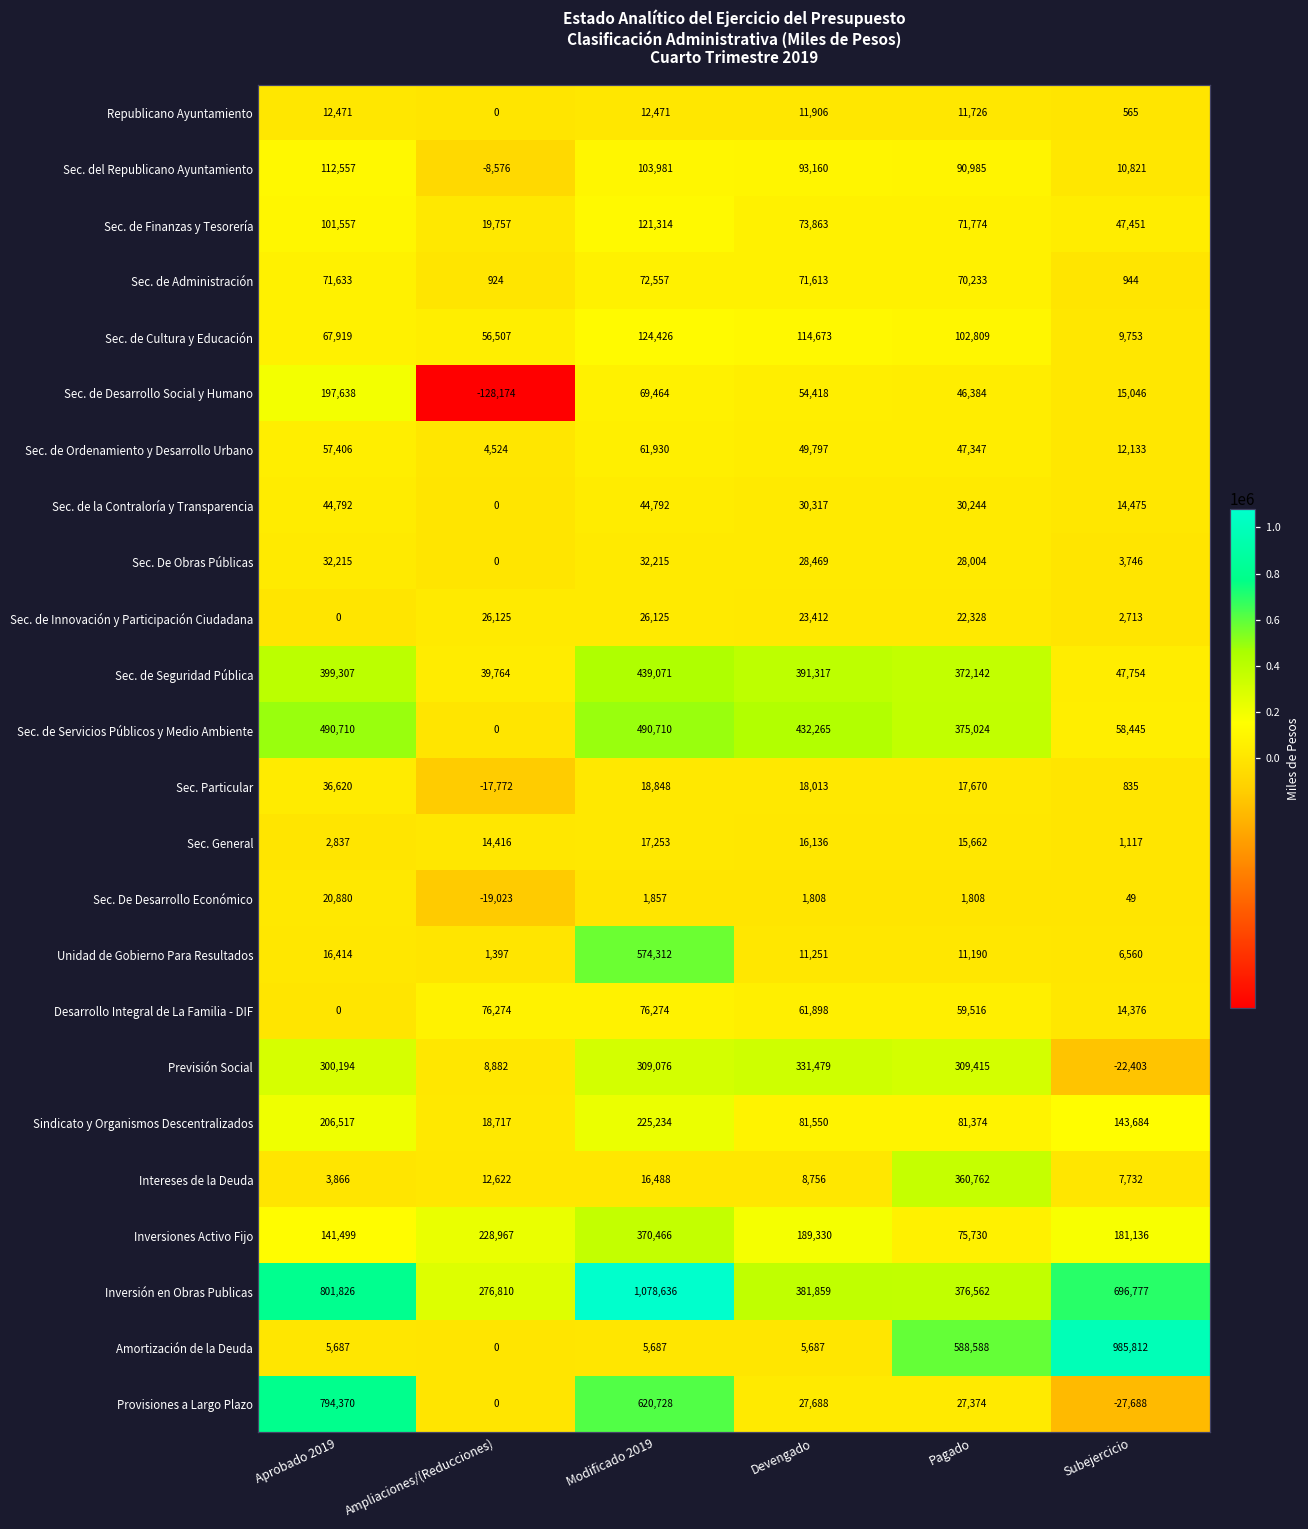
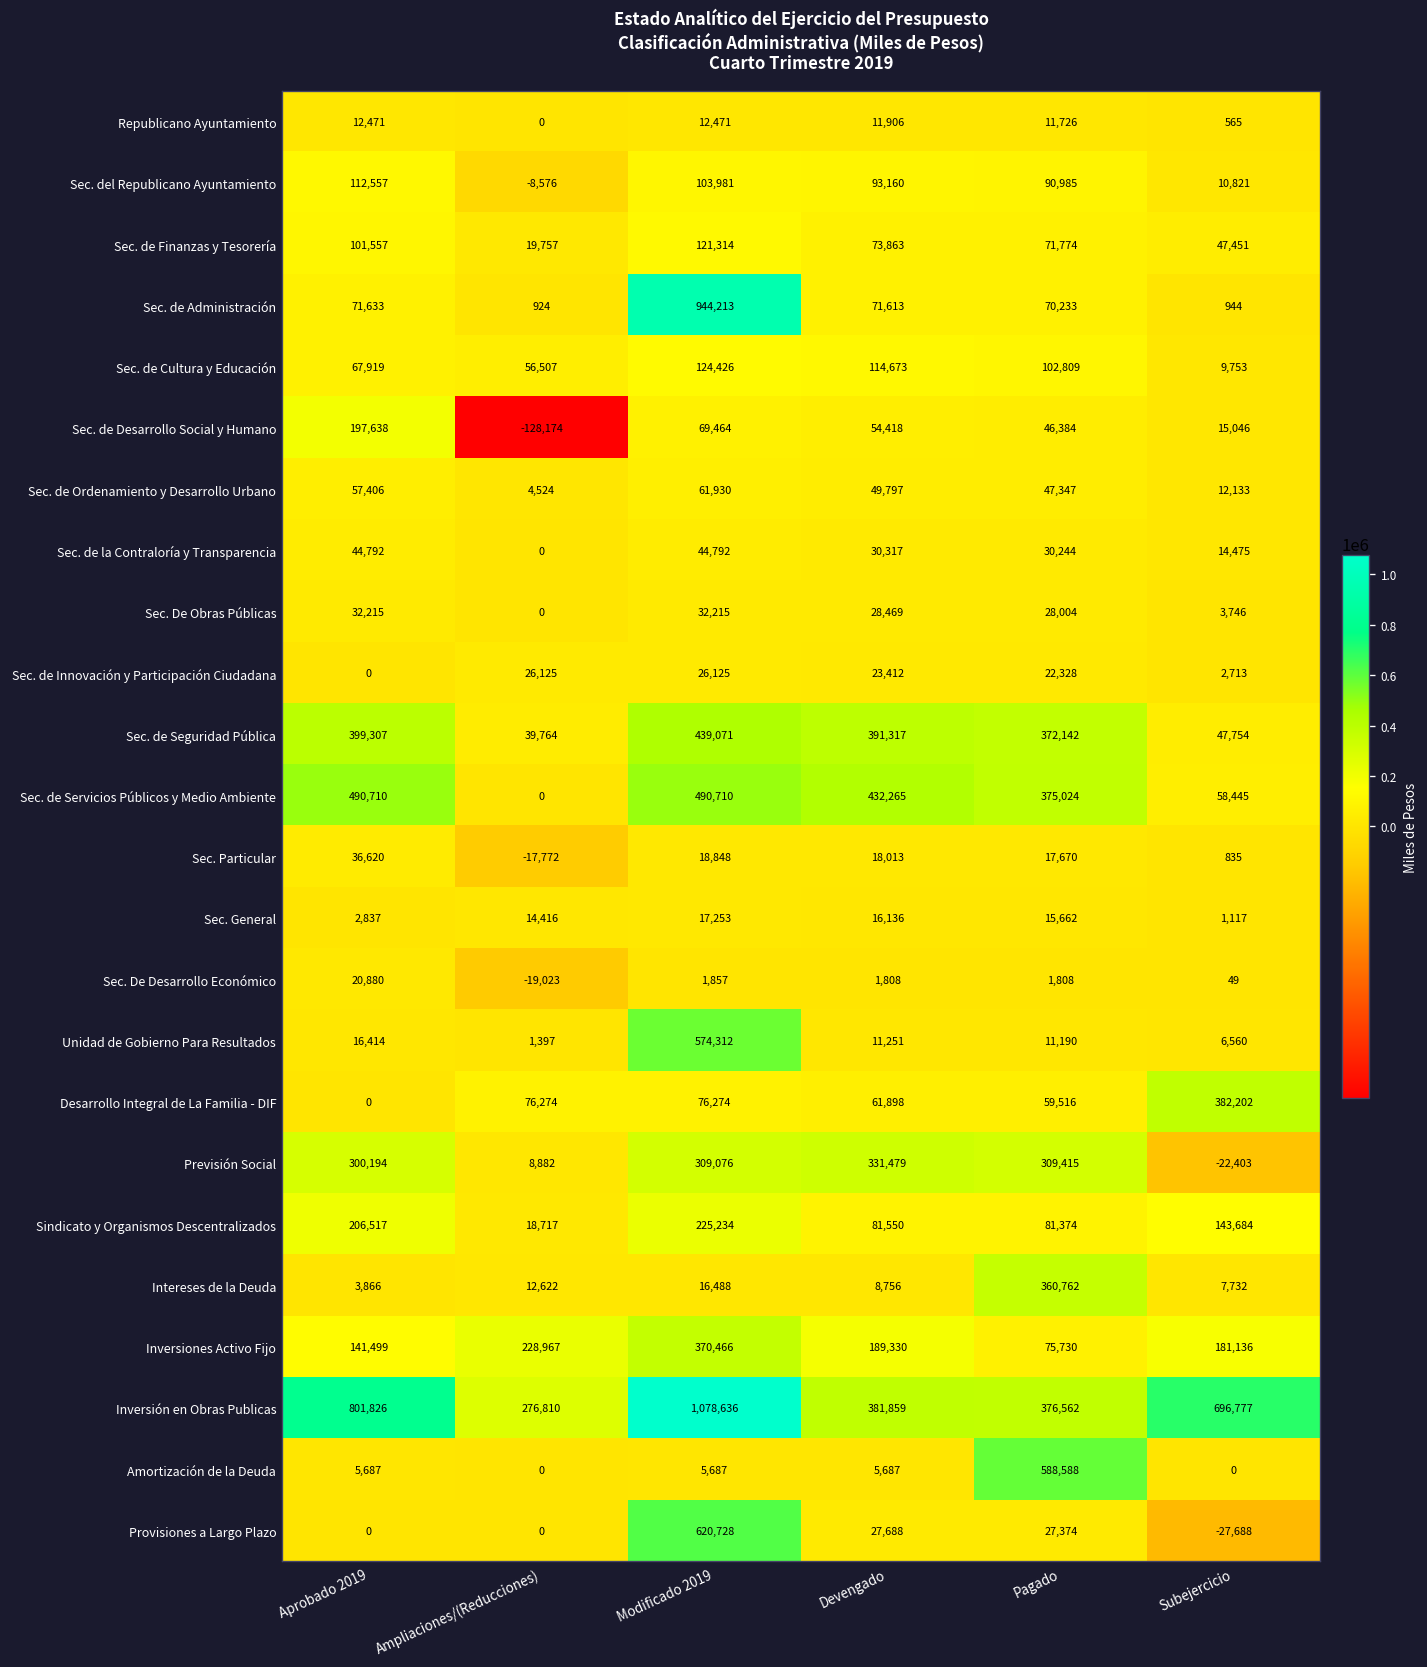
  {
    "Republicano Ayuntamiento": {
      "Aprobado 2019": "12,471",
      "Ampliaciones/(Reducciones)": "0",
      "Modificado 2019": "12,471",
      "Devengado": "11,906",
      "Pagado": "11,726",
      "Subejercicio": "565"
    },
    "Sec. del Republicano Ayuntamiento": {
      "Aprobado 2019": "112,557",
      "Ampliaciones/(Reducciones)": "-8,576",
      "Modificado 2019": "103,981",
      "Devengado": "93,160",
      "Pagado": "90,985",
      "Subejercicio": "10,821"
    },
    "Sec. de Finanzas y Tesorería": {
      "Aprobado 2019": "101,557",
      "Ampliaciones/(Reducciones)": "19,757",
      "Modificado 2019": "121,314",
      "Devengado": "73,863",
      "Pagado": "71,774",
      "Subejercicio": "47,451"
    },
    "Sec. de Administración": {
      "Aprobado 2019": "71,633",
      "Ampliaciones/(Reducciones)": "924",
-     "Modificado 2019": "72,557",
+     "Modificado 2019": "944,213",
      "Devengado": "71,613",
      "Pagado": "70,233",
      "Subejercicio": "944"
    },
    "Sec. de Cultura y Educación": {
      "Aprobado 2019": "67,919",
      "Ampliaciones/(Reducciones)": "56,507",
      "Modificado 2019": "124,426",
      "Devengado": "114,673",
      "Pagado": "102,809",
      "Subejercicio": "9,753"
    },
    "Sec. de Desarrollo Social y Humano": {
      "Aprobado 2019": "197,638",
      "Ampliaciones/(Reducciones)": "-128,174",
      "Modificado 2019": "69,464",
      "Devengado": "54,418",
      "Pagado": "46,384",
      "Subejercicio": "15,046"
    },
    "Sec. de Ordenamiento y Desarrollo Urbano": {
      "Aprobado 2019": "57,406",
      "Ampliaciones/(Reducciones)": "4,524",
      "Modificado 2019": "61,930",
      "Devengado": "49,797",
      "Pagado": "47,347",
      "Subejercicio": "12,133"
    },
    "Sec. de la Contraloría y Transparencia": {
      "Aprobado 2019": "44,792",
      "Ampliaciones/(Reducciones)": "0",
      "Modificado 2019": "44,792",
      "Devengado": "30,317",
      "Pagado": "30,244",
      "Subejercicio": "14,475"
    },
    "Sec. De Obras Públicas": {
      "Aprobado 2019": "32,215",
      "Ampliaciones/(Reducciones)": "0",
      "Modificado 2019": "32,215",
      "Devengado": "28,469",
      "Pagado": "28,004",
      "Subejercicio": "3,746"
    },
    "Sec. de Innovación y Participación Ciudadana": {
      "Aprobado 2019": "0",
      "Ampliaciones/(Reducciones)": "26,125",
      "Modificado 2019": "26,125",
      "Devengado": "23,412",
      "Pagado": "22,328",
      "Subejercicio": "2,713"
    },
    "Sec. de Seguridad Pública": {
      "Aprobado 2019": "399,307",
      "Ampliaciones/(Reducciones)": "39,764",
      "Modificado 2019": "439,071",
      "Devengado": "391,317",
      "Pagado": "372,142",
      "Subejercicio": "47,754"
    },
    "Sec. de Servicios Públicos y Medio Ambiente": {
      "Aprobado 2019": "490,710",
      "Ampliaciones/(Reducciones)": "0",
      "Modificado 2019": "490,710",
      "Devengado": "432,265",
      "Pagado": "375,024",
      "Subejercicio": "58,445"
    },
    "Sec. Particular": {
      "Aprobado 2019": "36,620",
      "Ampliaciones/(Reducciones)": "-17,772",
      "Modificado 2019": "18,848",
      "Devengado": "18,013",
      "Pagado": "17,670",
      "Subejercicio": "835"
    },
    "Sec. General": {
      "Aprobado 2019": "2,837",
      "Ampliaciones/(Reducciones)": "14,416",
      "Modificado 2019": "17,253",
      "Devengado": "16,136",
      "Pagado": "15,662",
      "Subejercicio": "1,117"
    },
    "Sec. De Desarrollo Económico": {
      "Aprobado 2019": "20,880",
      "Ampliaciones/(Reducciones)": "-19,023",
      "Modificado 2019": "1,857",
      "Devengado": "1,808",
      "Pagado": "1,808",
      "Subejercicio": "49"
    },
    "Unidad de Gobierno Para Resultados": {
      "Aprobado 2019": "16,414",
      "Ampliaciones/(Reducciones)": "1,397",
      "Modificado 2019": "574,312",
      "Devengado": "11,251",
      "Pagado": "11,190",
      "Subejercicio": "6,560"
    },
    "Desarrollo Integral de La Familia - DIF": {
      "Aprobado 2019": "0",
      "Ampliaciones/(Reducciones)": "76,274",
      "Modificado 2019": "76,274",
      "Devengado": "61,898",
      "Pagado": "59,516",
-     "Subejercicio": "14,376"
+     "Subejercicio": "382,202"
    },
    "Previsión Social": {
      "Aprobado 2019": "300,194",
      "Ampliaciones/(Reducciones)": "8,882",
      "Modificado 2019": "309,076",
      "Devengado": "331,479",
      "Pagado": "309,415",
      "Subejercicio": "-22,403"
    },
    "Sindicato y Organismos Descentralizados": {
      "Aprobado 2019": "206,517",
      "Ampliaciones/(Reducciones)": "18,717",
      "Modificado 2019": "225,234",
      "Devengado": "81,550",
      "Pagado": "81,374",
      "Subejercicio": "143,684"
    },
    "Intereses de la Deuda": {
      "Aprobado 2019": "3,866",
      "Ampliaciones/(Reducciones)": "12,622",
      "Modificado 2019": "16,488",
      "Devengado": "8,756",
      "Pagado": "360,762",
      "Subejercicio": "7,732"
    },
    "Inversiones Activo Fijo": {
      "Aprobado 2019": "141,499",
      "Ampliaciones/(Reducciones)": "228,967",
      "Modificado 2019": "370,466",
      "Devengado": "189,330",
      "Pagado": "75,730",
      "Subejercicio": "181,136"
    },
    "Inversión en Obras Publicas": {
      "Aprobado 2019": "801,826",
      "Ampliaciones/(Reducciones)": "276,810",
      "Modificado 2019": "1,078,636",
      "Devengado": "381,859",
      "Pagado": "376,562",
      "Subejercicio": "696,777"
    },
    "Amortización de la Deuda": {
      "Aprobado 2019": "5,687",
      "Ampliaciones/(Reducciones)": "0",
      "Modificado 2019": "5,687",
      "Devengado": "5,687",
      "Pagado": "588,588",
-     "Subejercicio": "985,812"
+     "Subejercicio": "0"
    },
    "Provisiones a Largo Plazo": {
-     "Aprobado 2019": "794,370",
+     "Aprobado 2019": "0",
      "Ampliaciones/(Reducciones)": "0",
      "Modificado 2019": "620,728",
      "Devengado": "27,688",
      "Pagado": "27,374",
      "Subejercicio": "-27,688"
    }
  }
